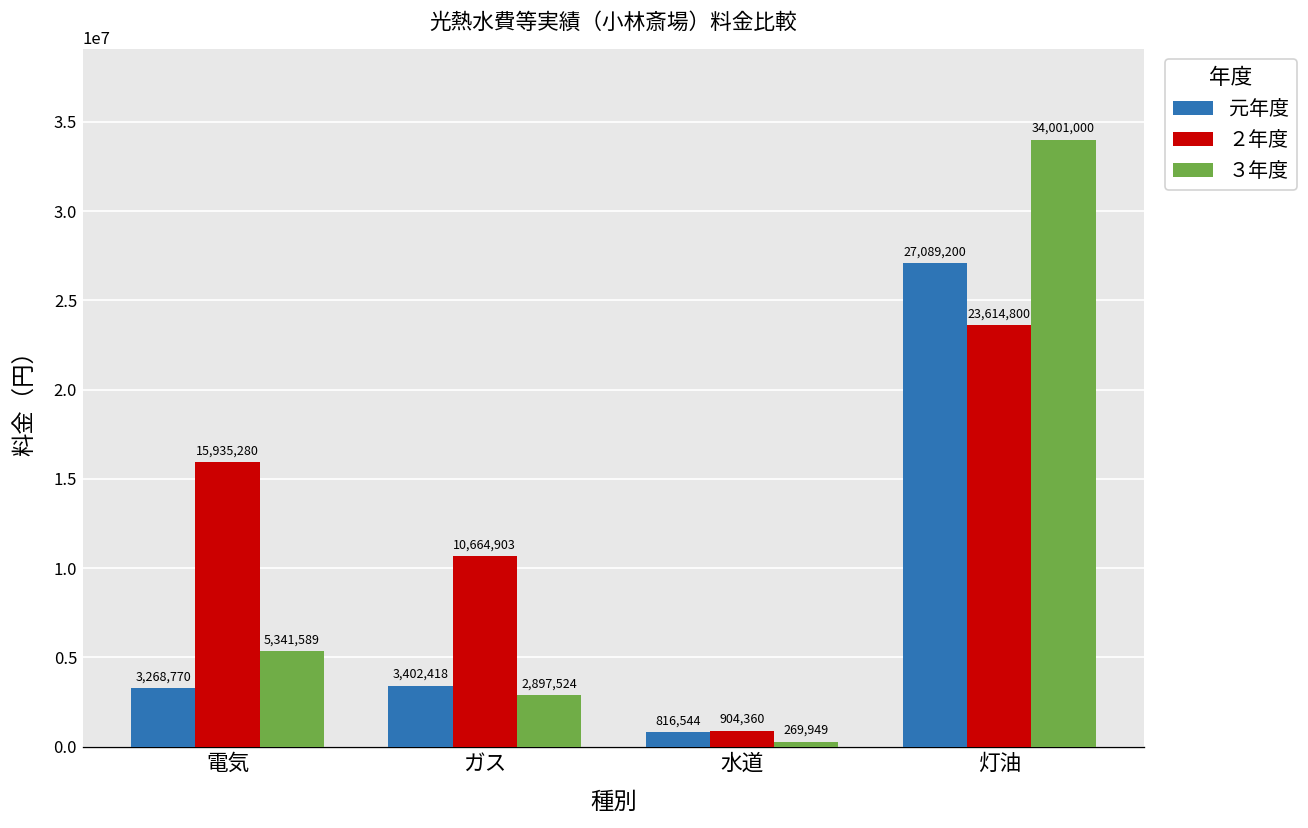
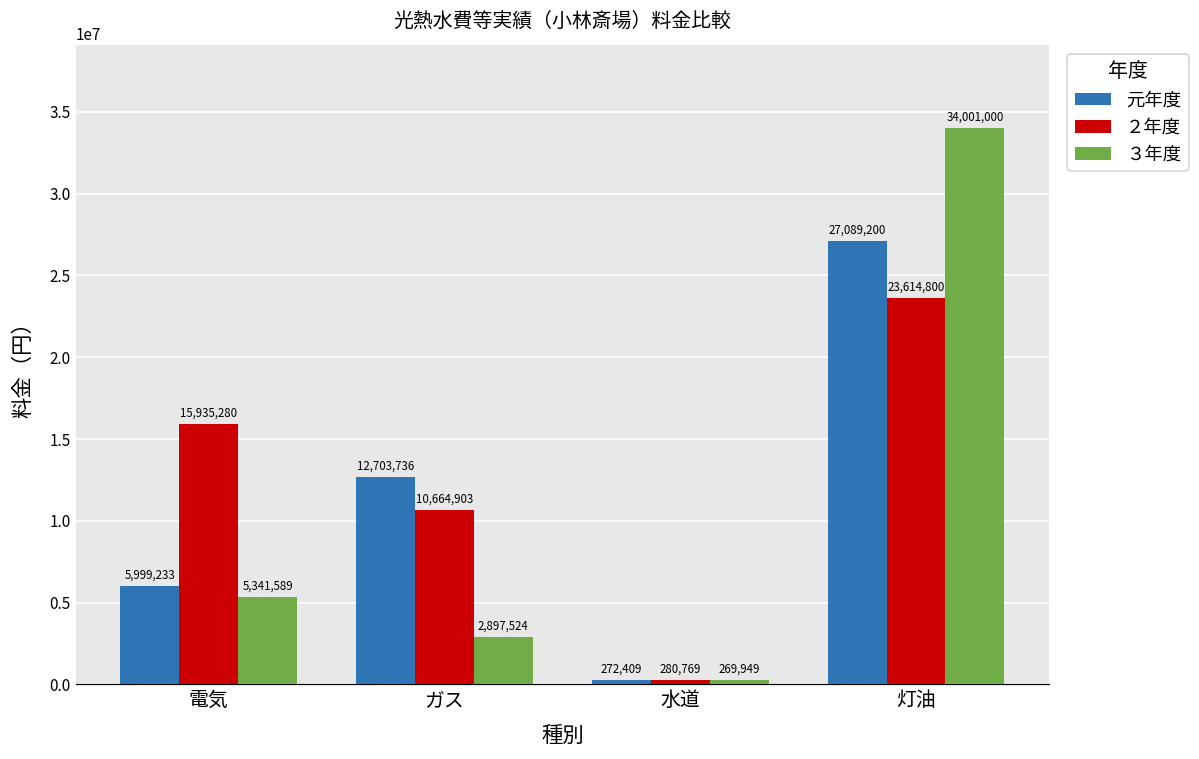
  {
    "元年度": {
-     "電気": "3,268,770",
-     "ガス": "3,402,418",
-     "水道": "816,544",
+     "電気": "5,999,233",
+     "ガス": "12,703,736",
+     "水道": "272,409",
      "灯油": "27,089,200"
    },
    "２年度": {
      "電気": "15,935,280",
      "ガス": "10,664,903",
-     "水道": "904,360",
+     "水道": "280,769",
      "灯油": "23,614,800"
    },
    "３年度": {
      "電気": "5,341,589",
      "ガス": "2,897,524",
      "水道": "269,949",
      "灯油": "34,001,000"
    }
  }
